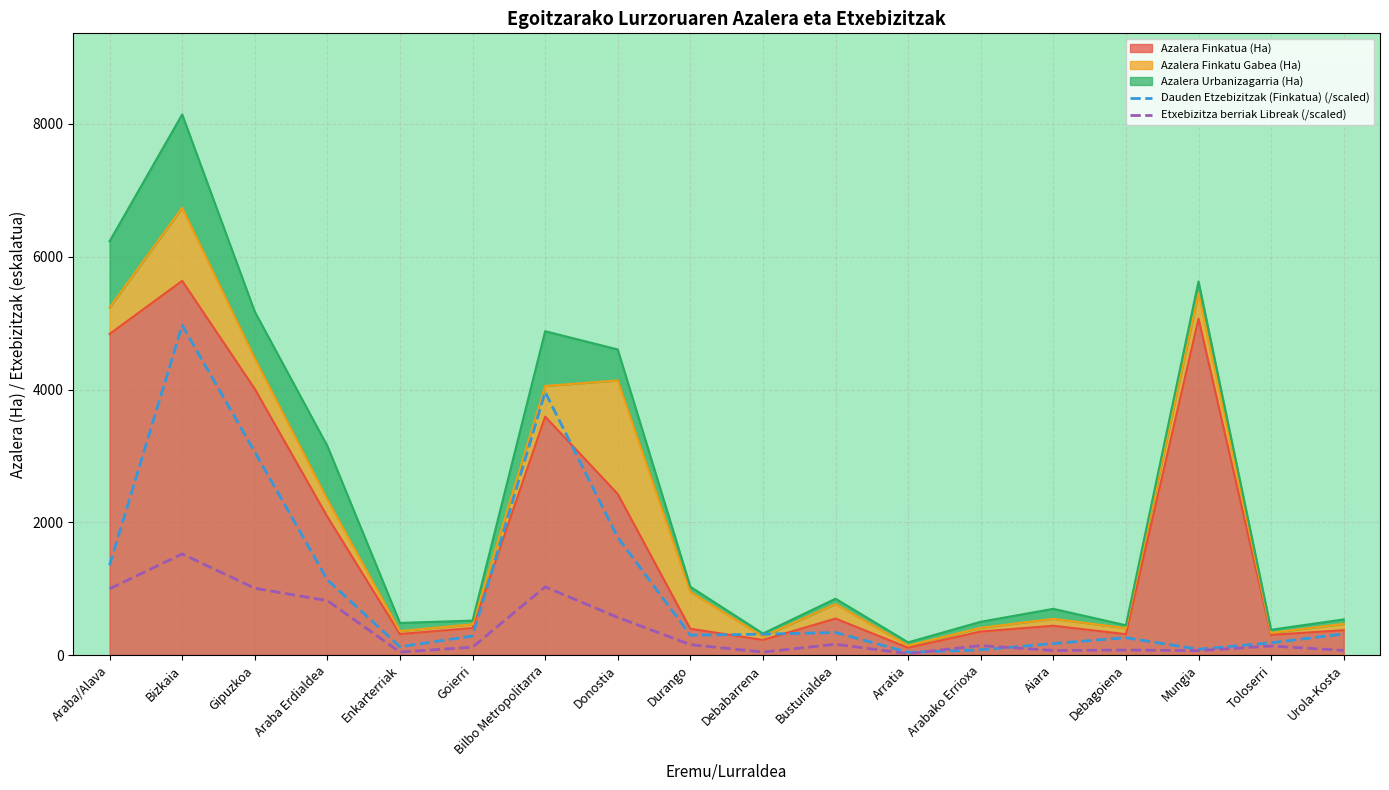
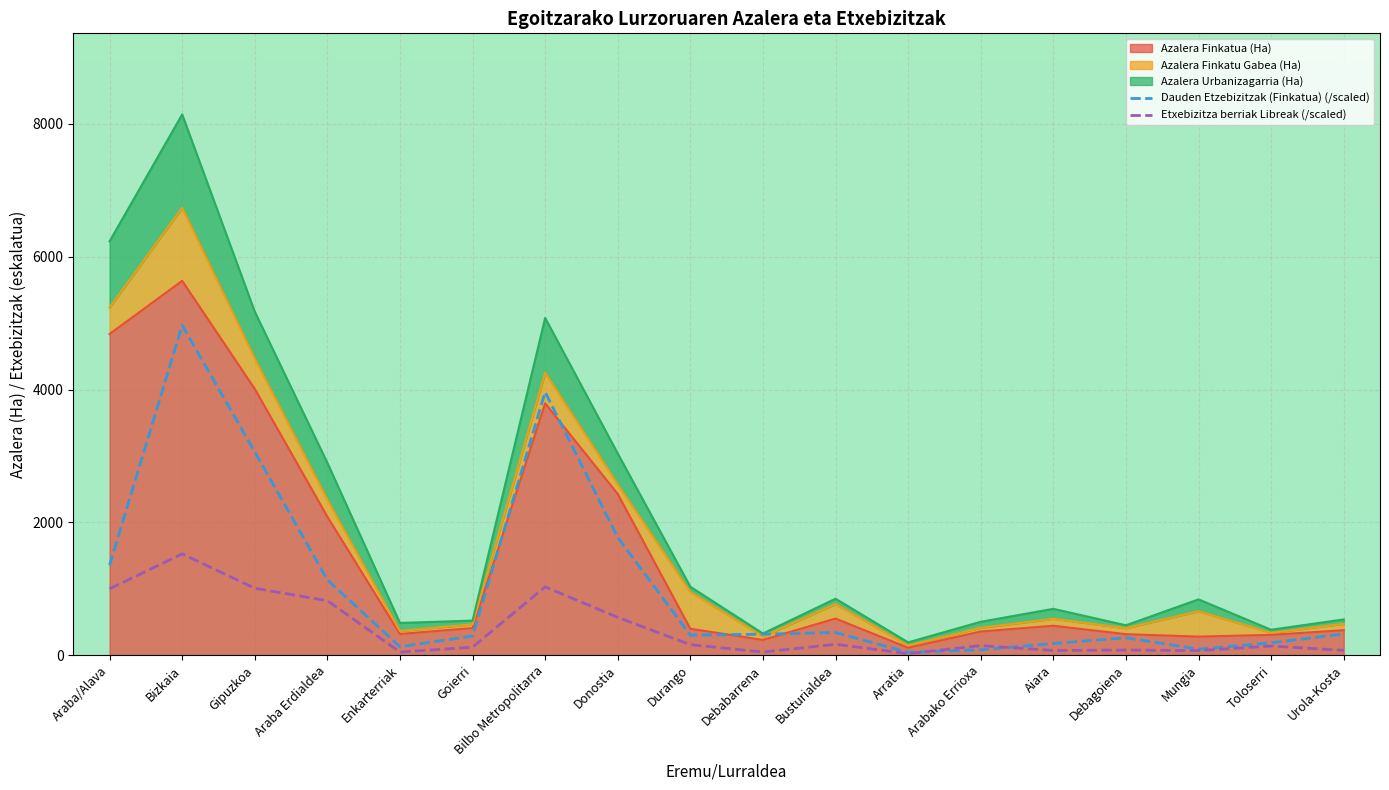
  {
    "Azalera Finkatua (Ha)": {
      "Araba/Alava": 4800,
      "Bizkaia": 5600,
      "Gipuzkoa": 4000,
      "Araba Erdialdea": 2100,
      "Enkarterriak": 300,
      "Goierri": 400,
-     "Bilbo Metropolitarra": 3600,
+     "Bilbo Metropolitarra": 3800,
      "Donostia": 2400,
      "Durango": 400,
      "Debabarrena": 200,
      "Busturialdea": 500,
      "Arabako Errioxa": 400,
      "Aiara": 400,
      "Debagoiena": 300,
-     "Mungia": 5100,
+     "Mungia": 300,
      "Urola-Kosta": 400
    },
    "Azalera Finkatu Gabea (Ha)": {
      "Araba/Alava": 400,
      "Bizkaia": 1100,
      "Gipuzkoa": 500,
      "Araba Erdialdea": 300,
      "Enkarterriak": 0,
      "Goierri": 100,
      "Bilbo Metropolitarra": 500,
-     "Donostia": 1700,
+     "Donostia": 100,
      "Durango": 600,
      "Busturialdea": 200,
      "Arabako Errioxa": 100,
      "Aiara": 100,
      "Debagoiena": 100,
      "Mungia": 400,
      "Urola-Kosta": 100
    },
    "Azalera Urbanizagarria (Ha)": {
      "Araba/Alava": 1000,
      "Bizkaia": 1400,
      "Gipuzkoa": 700,
-     "Araba Erdialdea": 800,
+     "Araba Erdialdea": 600,
      "Enkarterriak": 100,
      "Goierri": 100,
      "Bilbo Metropolitarra": 800,
      "Donostia": 500,
      "Durango": 100,
      "Busturialdea": 100,
      "Arratia": 0,
      "Arabako Errioxa": 100,
      "Aiara": 200,
      "Debagoiena": 0,
      "Mungia": 200,
      "Toloserri": 0,
      "Urola-Kosta": 100
    },
    "Dauden Etzebizitzak (Finkatua) (/scaled)": {
      "Araba/Alava": 1400,
      "Bizkaia": 5000,
      "Gipuzkoa": 3100,
      "Araba Erdialdea": 1100,
      "Enkarterriak": 100,
      "Goierri": 300,
      "Bilbo Metropolitarra": 4000,
      "Donostia": 1800,
      "Durango": 300,
      "Busturialdea": 300,
      "Arabako Errioxa": 100,
      "Aiara": 200,
      "Debagoiena": 300,
      "Toloserri": 200,
      "Urola-Kosta": 300
    },
    "Etxebizitza berriak Libreak (/scaled)": {
      "Araba/Alava": 1000,
      "Bizkaia": 1500,
      "Gipuzkoa": 1000,
      "Araba Erdialdea": 800,
      "Enkarterriak": 0,
      "Goierri": 100,
      "Bilbo Metropolitarra": 1000,
      "Donostia": 600,
      "Durango": 200,
      "Debabarrena": 0,
      "Busturialdea": 200,
      "Arabako Errioxa": 100,
      "Aiara": 100,
      "Debagoiena": 100,
      "Toloserri": 100,
      "Urola-Kosta": 100
    }
  }
